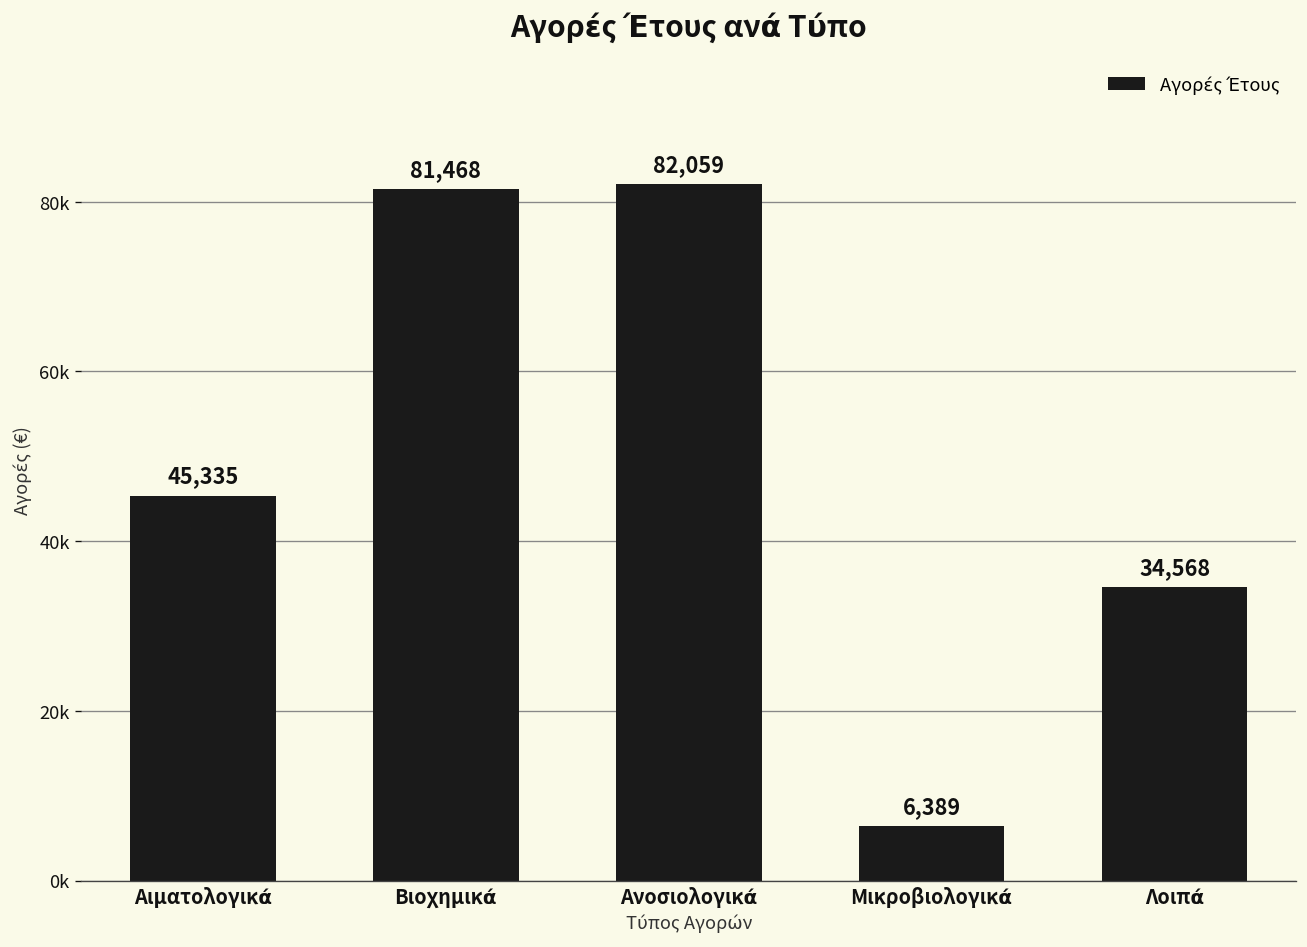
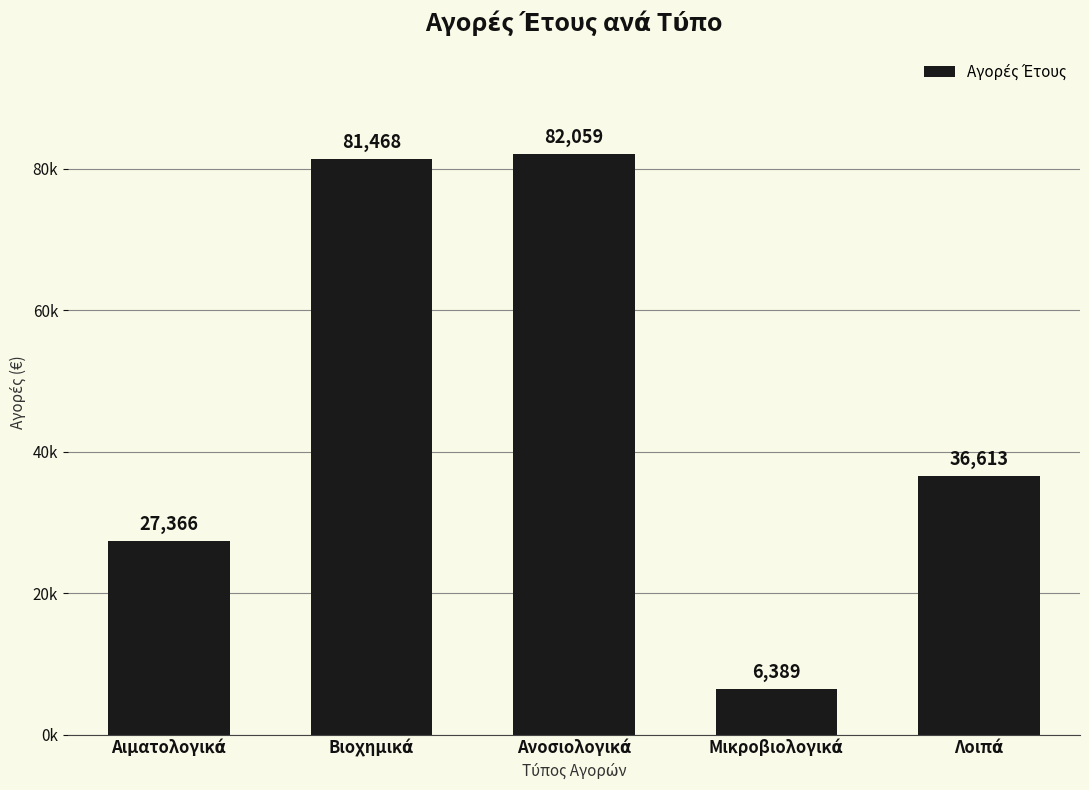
  {
-   "Αιματολογικά": "45,335",
+   "Αιματολογικά": "27,366",
    "Βιοχημικά": "81,468",
    "Ανοσιολογικά": "82,059",
    "Μικροβιολογικά": "6,389",
-   "Λοιπά": "34,568"
+   "Λοιπά": "36,613"
  }
